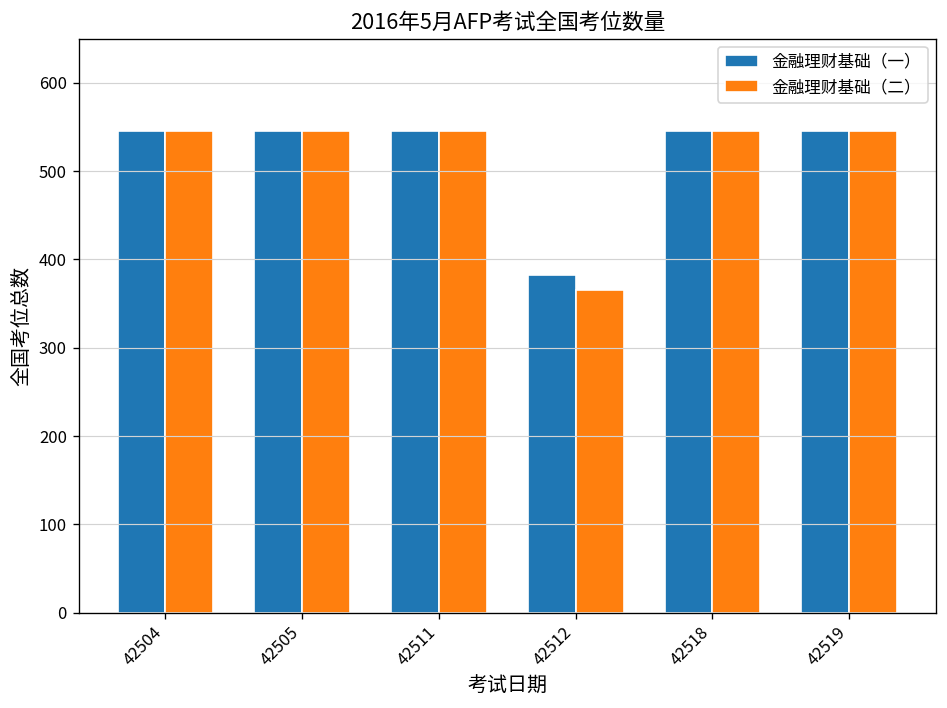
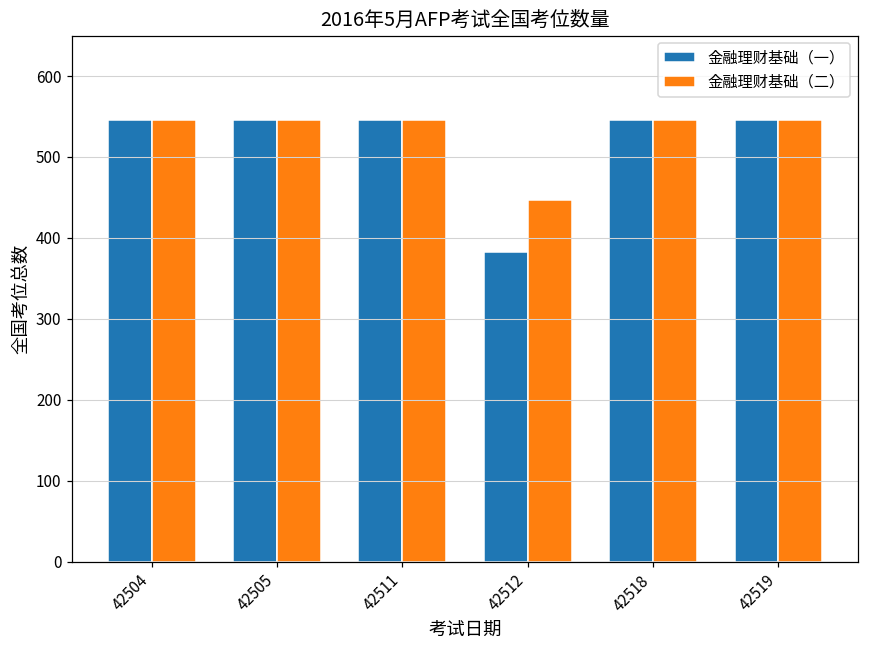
  {
    "金融理财基础（一）": {
      "42504": 550,
      "42505": 550,
      "42511": 550,
      "42512": 380,
      "42518": 550,
      "42519": 550
    },
    "金融理财基础（二）": {
      "42504": 550,
      "42505": 550,
      "42511": 550,
-     "42512": 370,
+     "42512": 450,
      "42518": 550,
      "42519": 550
    }
  }
